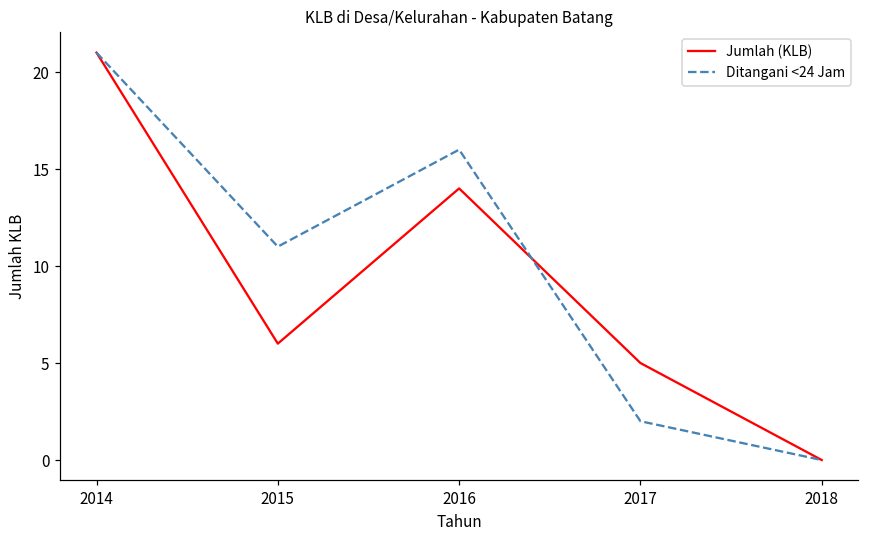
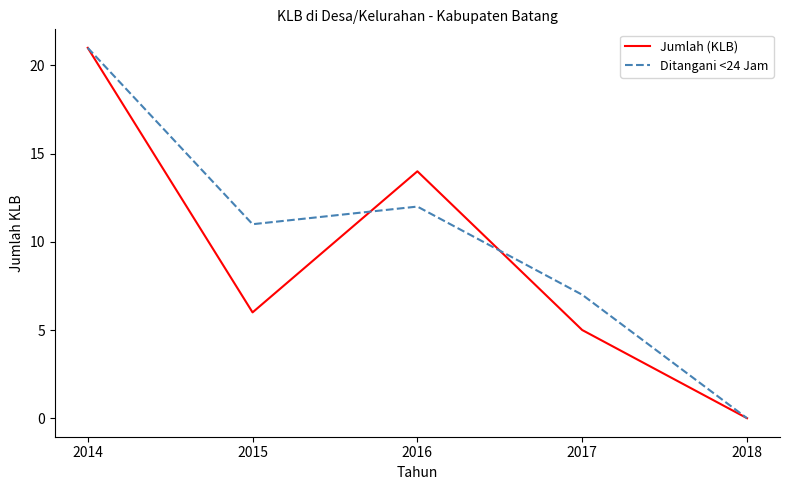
  {
    "Jumlah (KLB)": {
      "2015": 6,
      "2016": 14,
      "2017": 5
    },
    "Ditangani <24 Jam": {
      "2015": 11,
-     "2016": 16,
-     "2017": 2
+     "2016": 12,
+     "2017": 7
    }
  }
